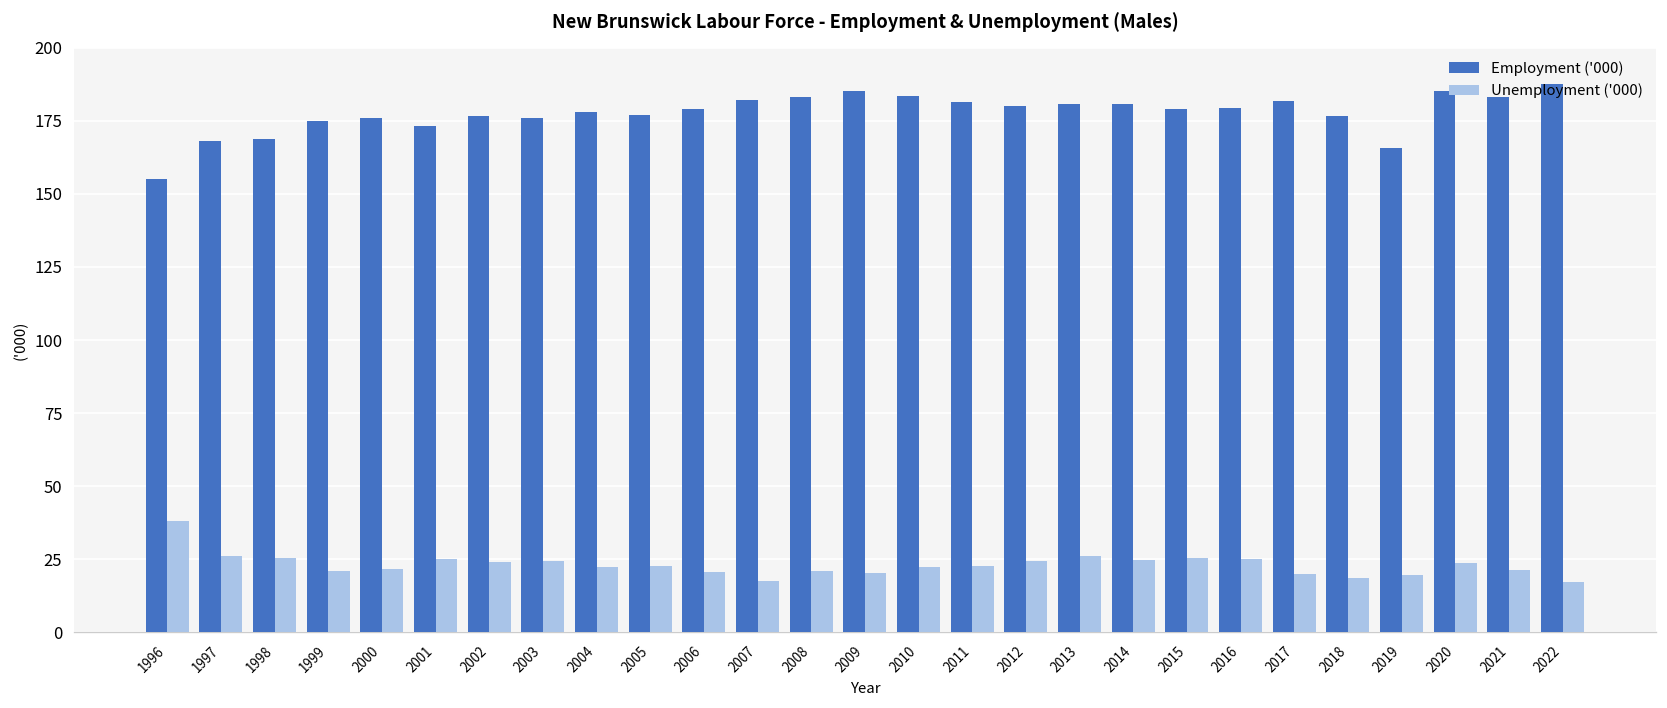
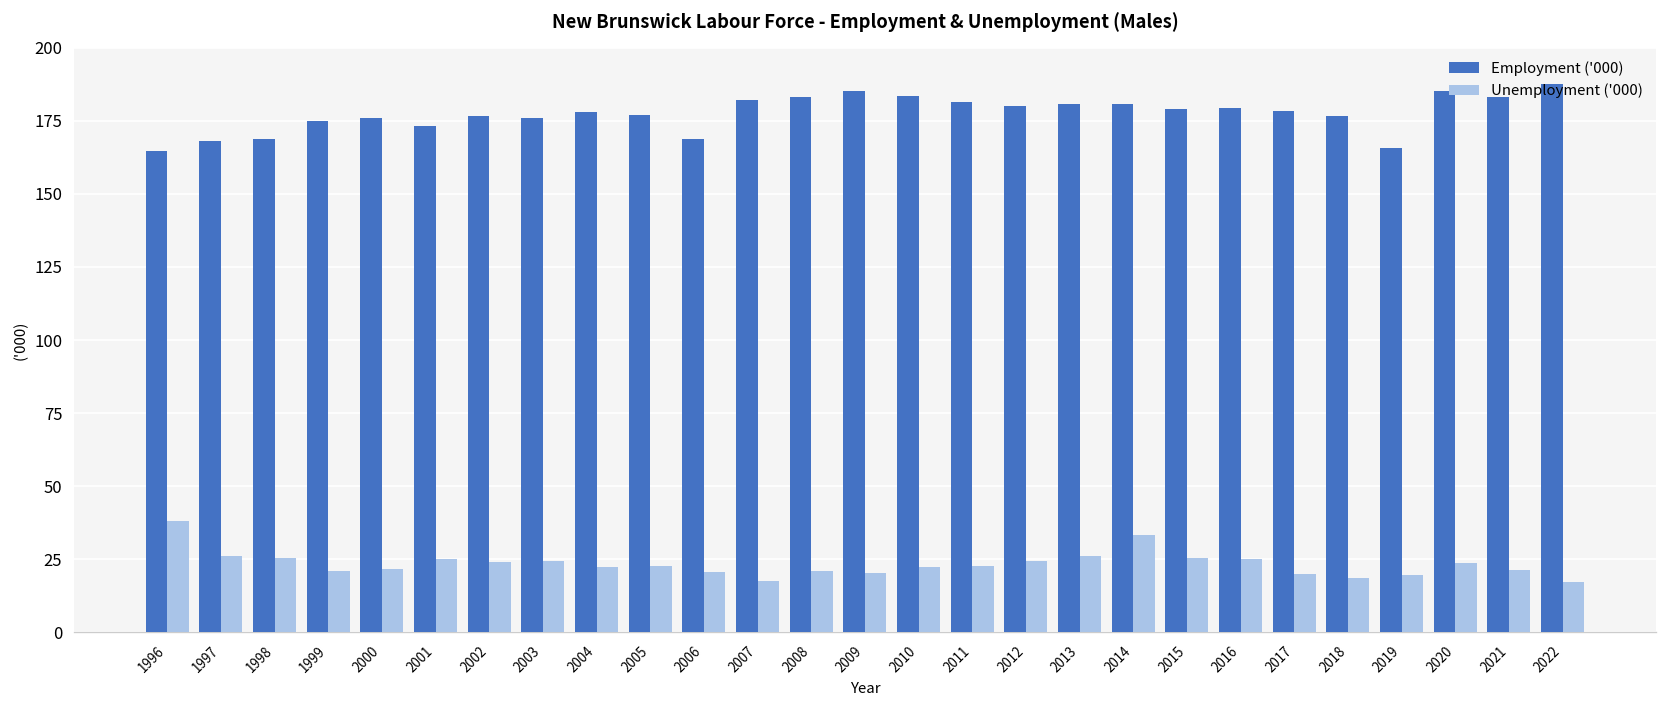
  {
    "Employment ('000)": {
-     "1996": 155,
+     "1996": 165,
      "1997": 168,
      "1998": 169,
      "1999": 175,
      "2000": 176,
      "2001": 173,
      "2002": 177,
      "2003": 176,
      "2004": 178,
      "2005": 177,
-     "2006": 179,
+     "2006": 169,
      "2007": 182,
      "2008": 183,
      "2009": 185,
      "2010": 184,
      "2011": 181,
      "2012": 180,
      "2013": 181,
      "2014": 181,
      "2015": 179,
      "2016": 179,
-     "2017": 182,
+     "2017": 178,
      "2018": 177,
      "2019": 166,
      "2020": 185,
      "2021": 183,
      "2022": 188
    },
    "Unemployment ('000)": {
      "1996": 38,
      "1997": 26,
      "1998": 26,
      "1999": 21,
      "2000": 22,
      "2001": 25,
      "2002": 24,
      "2003": 25,
      "2004": 23,
      "2005": 23,
      "2006": 21,
      "2007": 18,
      "2008": 21,
      "2009": 20,
      "2010": 23,
      "2011": 23,
      "2012": 25,
      "2013": 26,
-     "2014": 25,
+     "2014": 33,
      "2015": 26,
      "2016": 25,
      "2017": 20,
      "2018": 19,
      "2019": 20,
      "2020": 24,
      "2021": 21,
      "2022": 17
    }
  }
